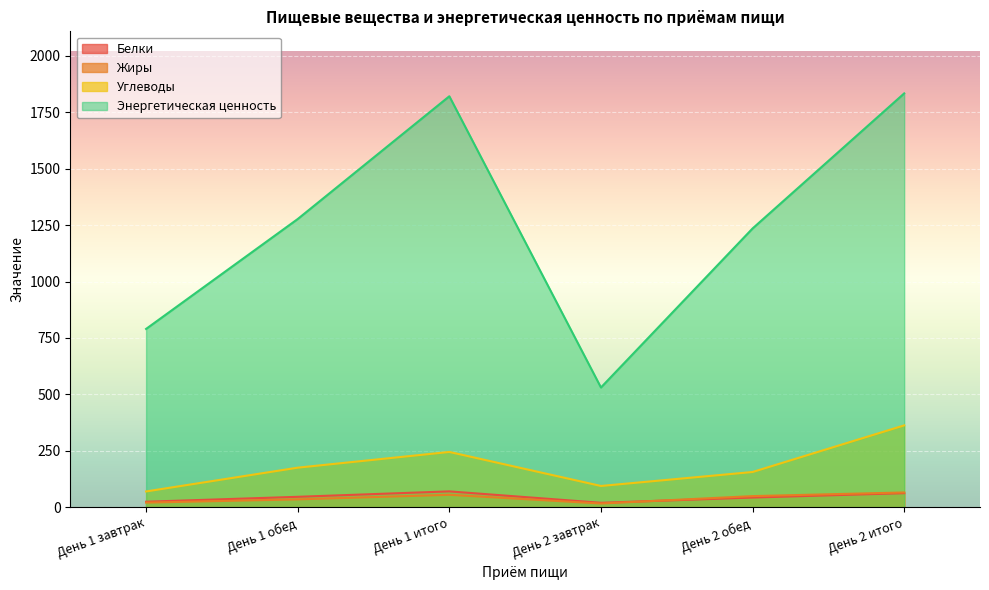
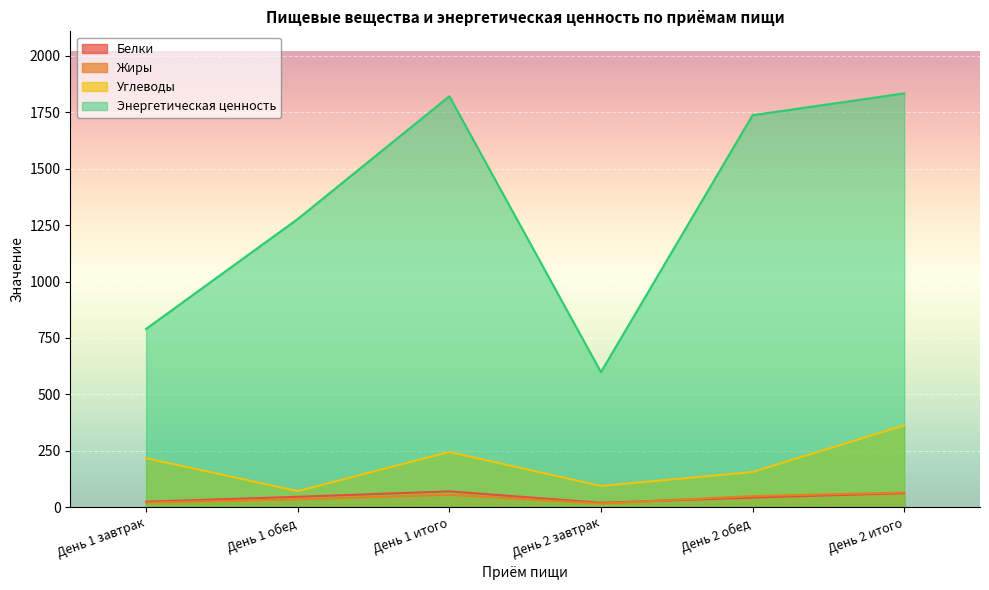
  {
    "Углеводы": {
-     "День 1 завтрак": 70,
-     "День 1 обед": 180,
+     "День 1 завтрак": 220,
+     "День 1 обед": 70,
      "День 1 итого": 240,
      "День 2 завтрак": 90,
      "День 2 обед": 160,
      "День 2 итого": 360
    },
    "Энергетическая ценность": {
      "День 1 завтрак": 790,
      "День 1 обед": 1280,
      "День 1 итого": 1820,
-     "День 2 завтрак": 530,
-     "День 2 обед": 1240,
+     "День 2 завтрак": 600,
+     "День 2 обед": 1740,
      "День 2 итого": 1830
    }
  }
